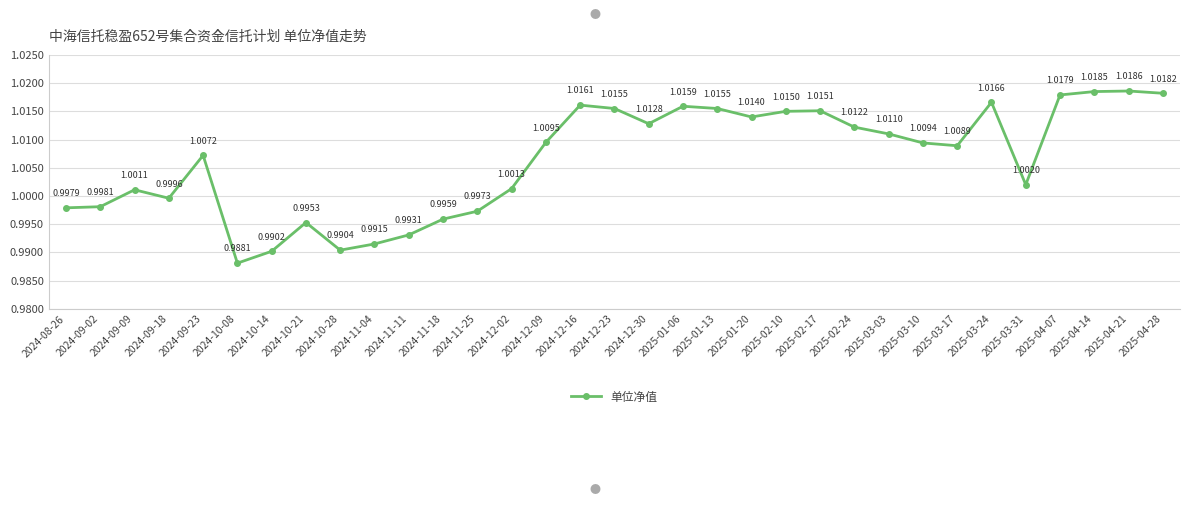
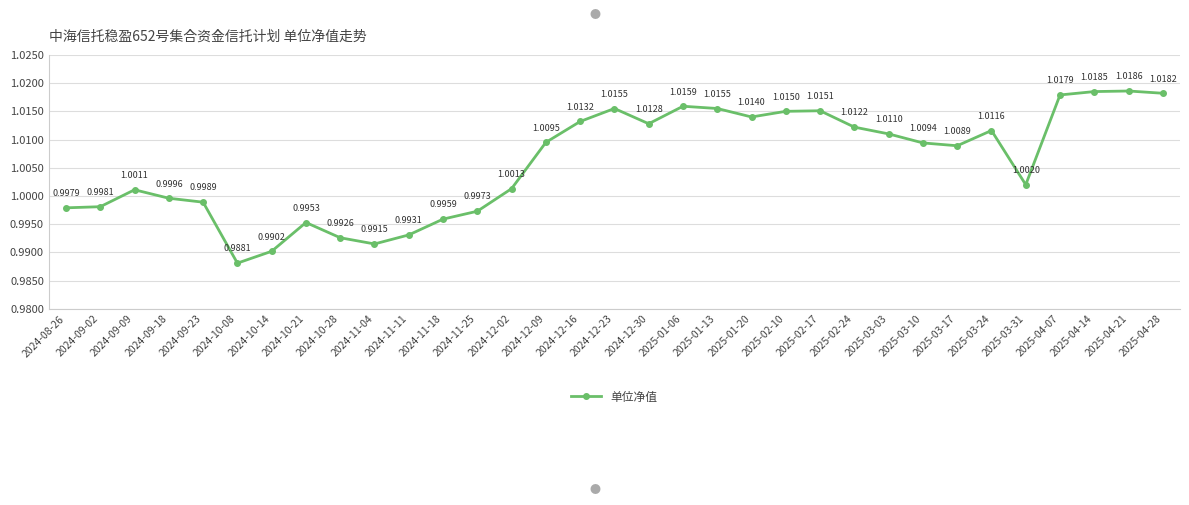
  {
    "2024-08-26": 0.9979,
    "2024-09-02": 0.9981,
    "2024-09-09": 1.0011,
    "2024-09-18": 0.9996,
-   "2024-09-23": 1.0072,
+   "2024-09-23": 0.9989,
    "2024-10-08": 0.9881,
    "2024-10-14": 0.9902,
    "2024-10-21": 0.9953,
-   "2024-10-28": 0.9904,
+   "2024-10-28": 0.9926,
    "2024-11-04": 0.9915,
    "2024-11-11": 0.9931,
    "2024-11-18": 0.9959,
    "2024-11-25": 0.9973,
    "2024-12-02": 1.0013,
    "2024-12-09": 1.0095,
-   "2024-12-16": 1.0161,
+   "2024-12-16": 1.0132,
    "2024-12-23": 1.0155,
    "2024-12-30": 1.0128,
    "2025-01-06": 1.0159,
    "2025-01-13": 1.0155,
    "2025-01-20": 1.0140,
    "2025-02-10": 1.0150,
    "2025-02-17": 1.0151,
    "2025-02-24": 1.0122,
    "2025-03-03": 1.0110,
    "2025-03-10": 1.0094,
    "2025-03-17": 1.0089,
-   "2025-03-24": 1.0166,
+   "2025-03-24": 1.0116,
    "2025-03-31": 1.0020,
    "2025-04-07": 1.0179,
    "2025-04-14": 1.0185,
    "2025-04-21": 1.0186,
    "2025-04-28": 1.0182
  }
